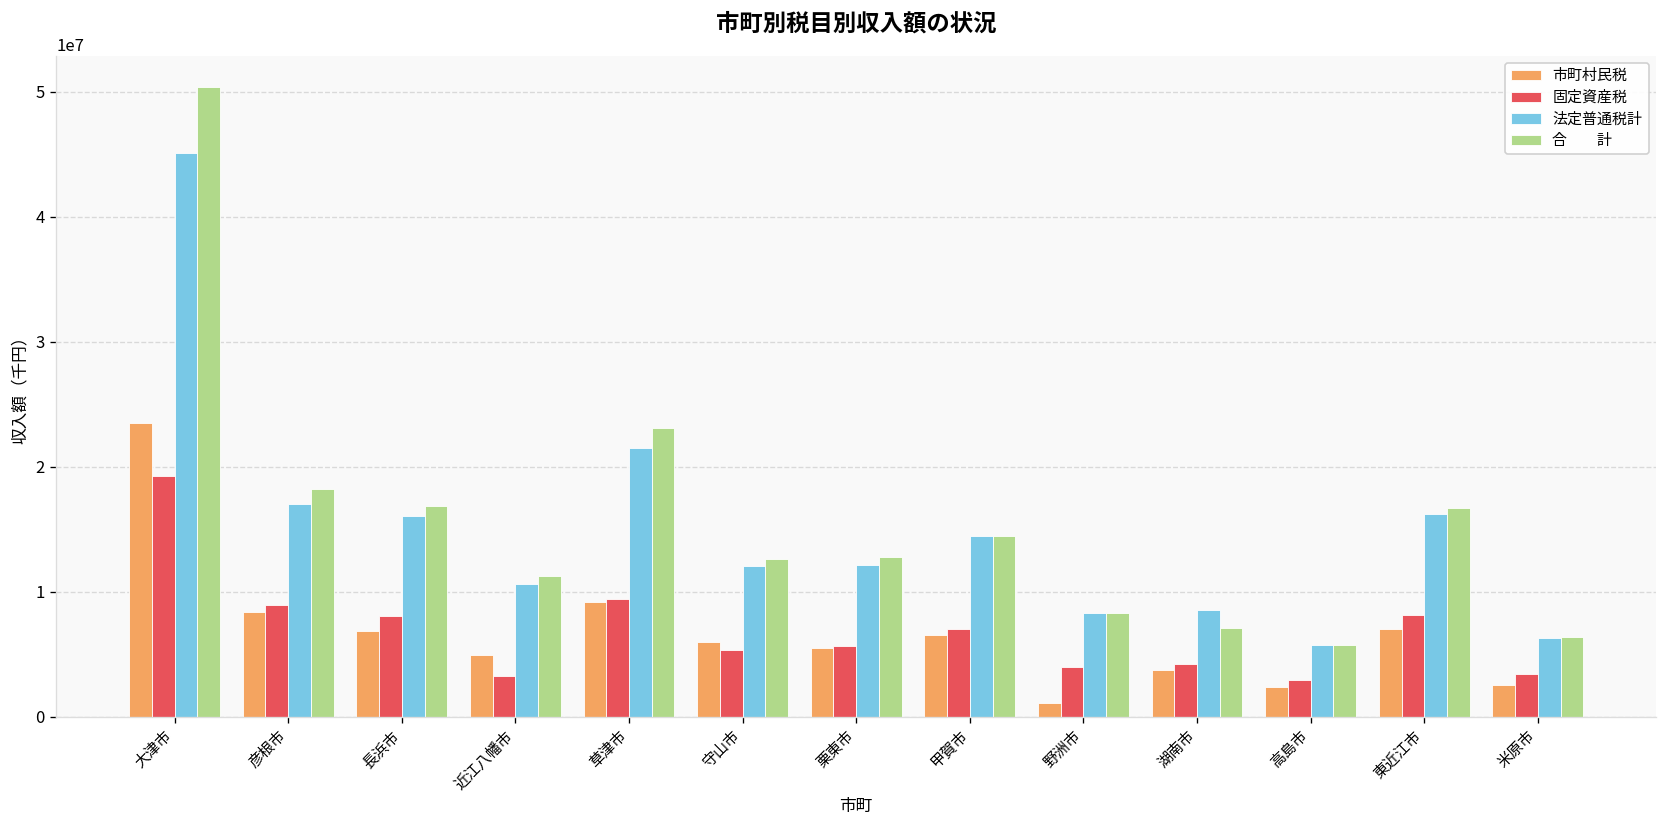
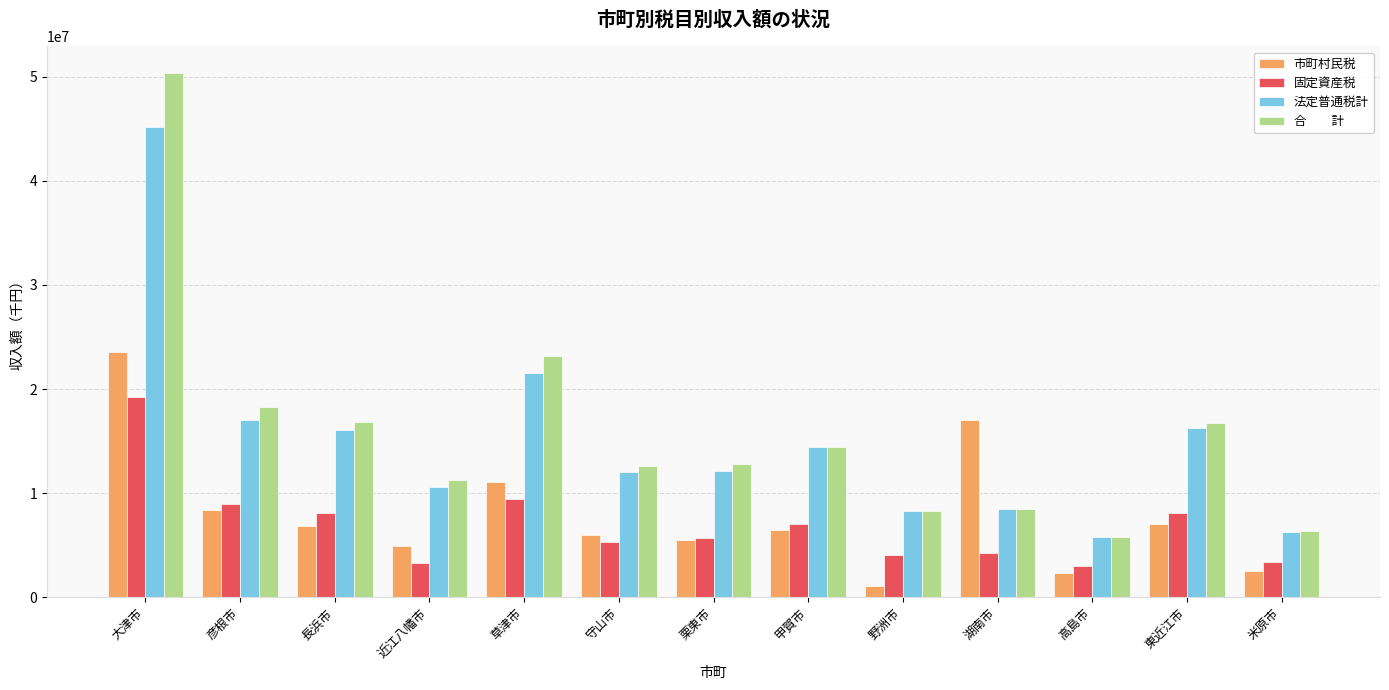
  {
    "市町村民税": {
      "大津市": 23500000,
      "彦根市": 8400000,
      "長浜市": 6900000,
      "近江八幡市": 4900000,
-     "草津市": 9200000,
+     "草津市": 11100000,
      "守山市": 6000000,
      "栗東市": 5500000,
      "甲賀市": 6500000,
      "野洲市": 1100000,
-     "湖南市": 3700000,
+     "湖南市": 17100000,
      "高島市": 2400000,
      "東近江市": 7000000,
      "米原市": 2500000
    },
    "固定資産税": {
      "大津市": 19300000,
      "彦根市": 8900000,
      "長浜市": 8100000,
      "近江八幡市": 3300000,
      "草津市": 9400000,
      "守山市": 5300000,
      "栗東市": 5700000,
      "甲賀市": 7000000,
      "野洲市": 4000000,
      "湖南市": 4300000,
      "高島市": 3000000,
      "東近江市": 8100000,
      "米原市": 3400000
    },
    "法定普通税計": {
      "大津市": 45100000,
      "彦根市": 17000000,
      "長浜市": 16100000,
      "近江八幡市": 10600000,
      "草津市": 21500000,
      "守山市": 12000000,
      "栗東市": 12200000,
      "甲賀市": 14400000,
      "野洲市": 8300000,
      "湖南市": 8500000,
      "高島市": 5800000,
      "東近江市": 16200000,
      "米原市": 6300000
    },
    "合 計": {
      "大津市": 50400000,
      "彦根市": 18300000,
      "長浜市": 16900000,
      "近江八幡市": 11300000,
      "草津市": 23100000,
      "守山市": 12600000,
      "栗東市": 12800000,
      "甲賀市": 14500000,
      "野洲市": 8300000,
-     "湖南市": 7100000,
+     "湖南市": 8500000,
      "高島市": 5800000,
      "東近江市": 16700000,
      "米原市": 6400000
    }
  }
